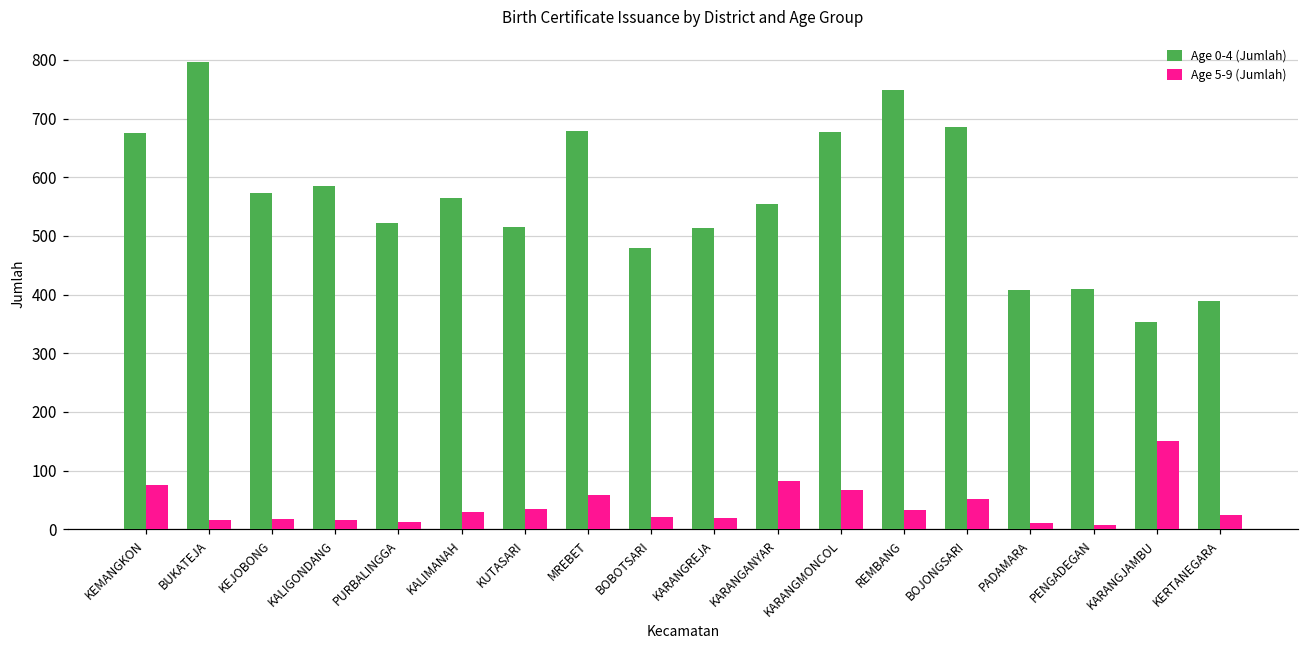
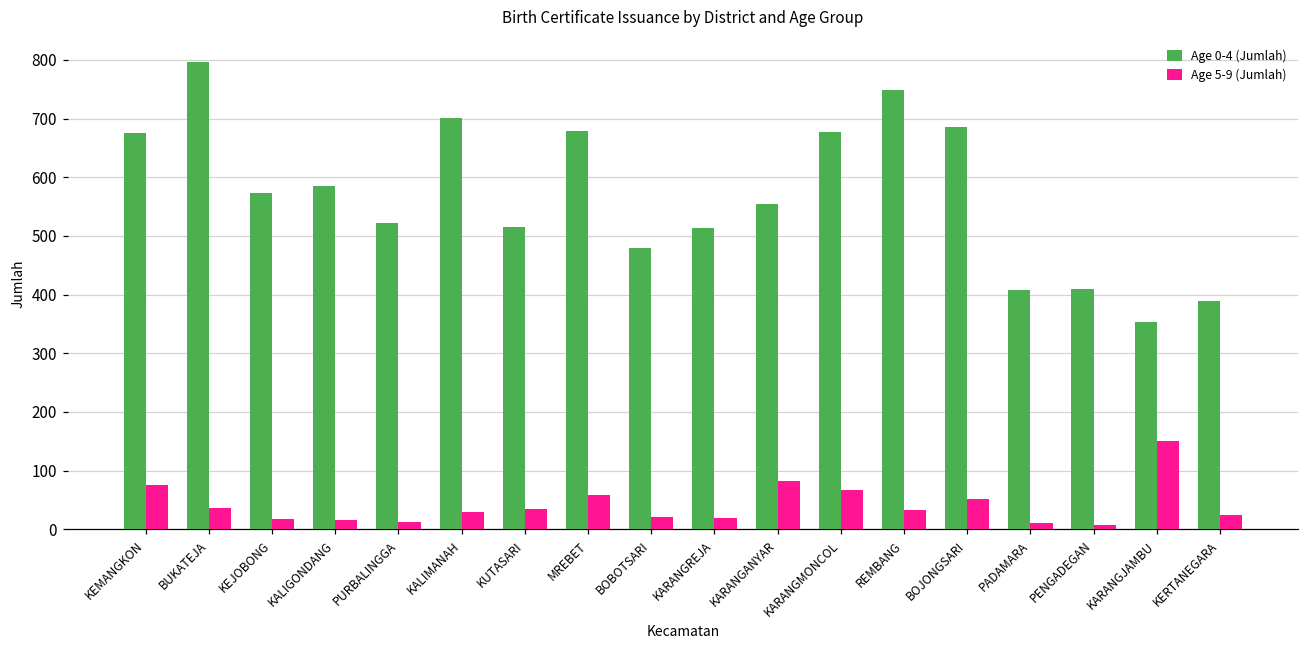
  {
    "Age 0-4 (Jumlah)": {
      "KEMANGKON": 680,
      "BUKATEJA": 800,
      "KEJOBONG": 570,
      "KALIGONDANG": 590,
      "PURBALINGGA": 520,
-     "KALIMANAH": 570,
+     "KALIMANAH": 700,
      "KUTASARI": 520,
      "MREBET": 680,
      "BOBOTSARI": 480,
      "KARANGREJA": 510,
      "KARANGANYAR": 560,
      "KARANGMONCOL": 680,
      "REMBANG": 750,
      "BOJONGSARI": 690,
      "PADAMARA": 410,
      "PENGADEGAN": 410,
      "KARANGJAMBU": 350,
      "KERTANEGARA": 390
    },
    "Age 5-9 (Jumlah)": {
      "KEMANGKON": 80,
-     "BUKATEJA": 20,
+     "BUKATEJA": 40,
      "KEJOBONG": 20,
      "KALIGONDANG": 20,
      "PURBALINGGA": 10,
      "KALIMANAH": 30,
      "KUTASARI": 40,
      "MREBET": 60,
      "BOBOTSARI": 20,
      "KARANGREJA": 20,
      "KARANGANYAR": 80,
      "KARANGMONCOL": 70,
      "REMBANG": 30,
      "BOJONGSARI": 50,
      "PADAMARA": 10,
      "PENGADEGAN": 10,
      "KARANGJAMBU": 150,
      "KERTANEGARA": 20
    }
  }
